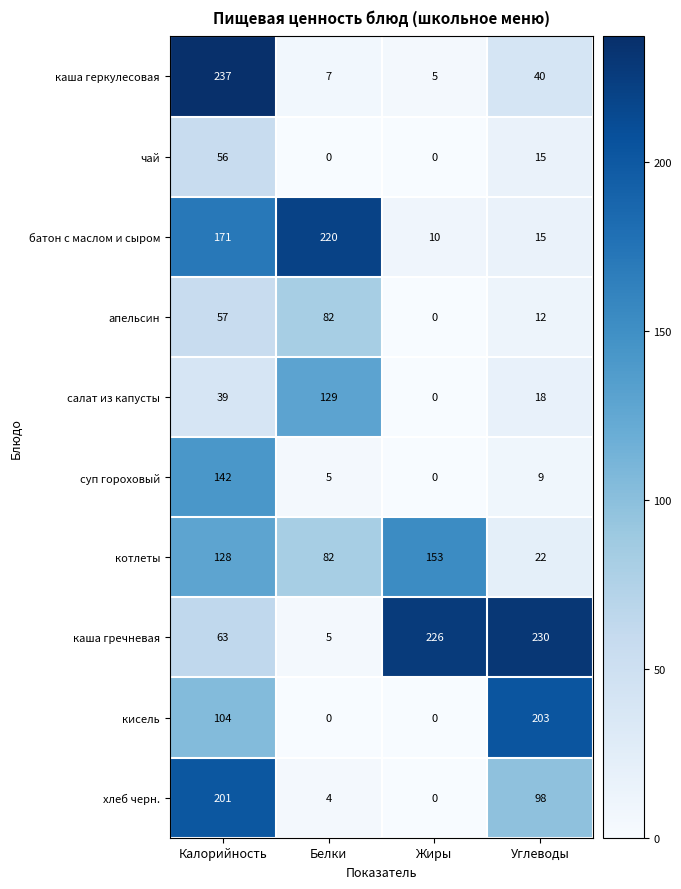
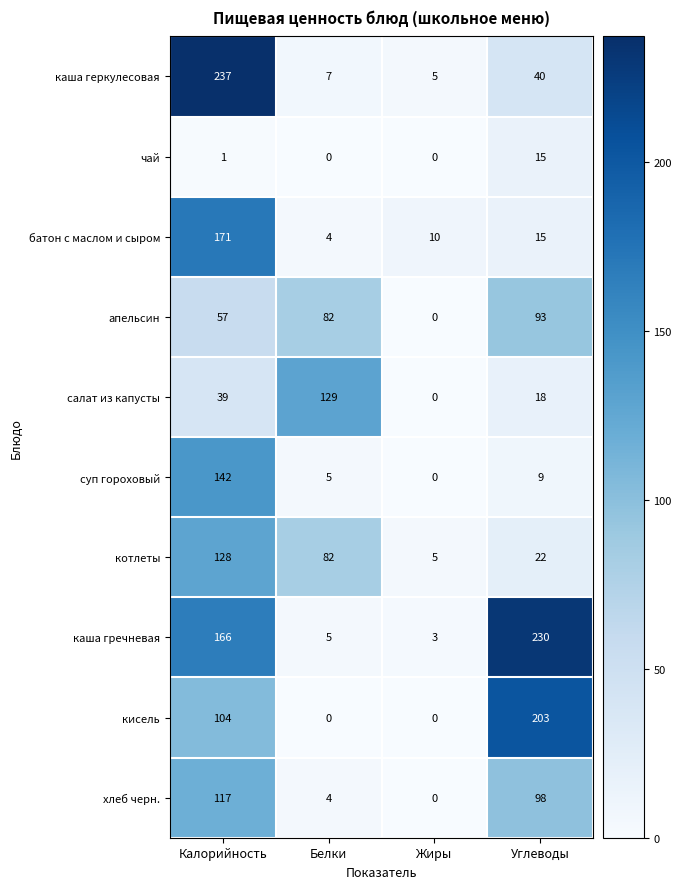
  {
    "каша геркулесовая": {
      "Калорийность": 237,
      "Белки": 7,
      "Жиры": 5,
      "Углеводы": 40
    },
    "чай": {
-     "Калорийность": 56,
+     "Калорийность": 1,
      "Белки": 0,
      "Жиры": 0,
      "Углеводы": 15
    },
    "батон с маслом и сыром": {
      "Калорийность": 171,
-     "Белки": 220,
+     "Белки": 4,
      "Жиры": 10,
      "Углеводы": 15
    },
    "апельсин": {
      "Калорийность": 57,
      "Белки": 82,
      "Жиры": 0,
-     "Углеводы": 12
+     "Углеводы": 93
    },
    "салат из капусты": {
      "Калорийность": 39,
      "Белки": 129,
      "Жиры": 0,
      "Углеводы": 18
    },
    "суп гороховый": {
      "Калорийность": 142,
      "Белки": 5,
      "Жиры": 0,
      "Углеводы": 9
    },
    "котлеты": {
      "Калорийность": 128,
      "Белки": 82,
-     "Жиры": 153,
+     "Жиры": 5,
      "Углеводы": 22
    },
    "каша гречневая": {
-     "Калорийность": 63,
+     "Калорийность": 166,
      "Белки": 5,
-     "Жиры": 226,
+     "Жиры": 3,
      "Углеводы": 230
    },
    "кисель": {
      "Калорийность": 104,
      "Белки": 0,
      "Жиры": 0,
      "Углеводы": 203
    },
    "хлеб черн.": {
-     "Калорийность": 201,
+     "Калорийность": 117,
      "Белки": 4,
      "Жиры": 0,
      "Углеводы": 98
    }
  }
